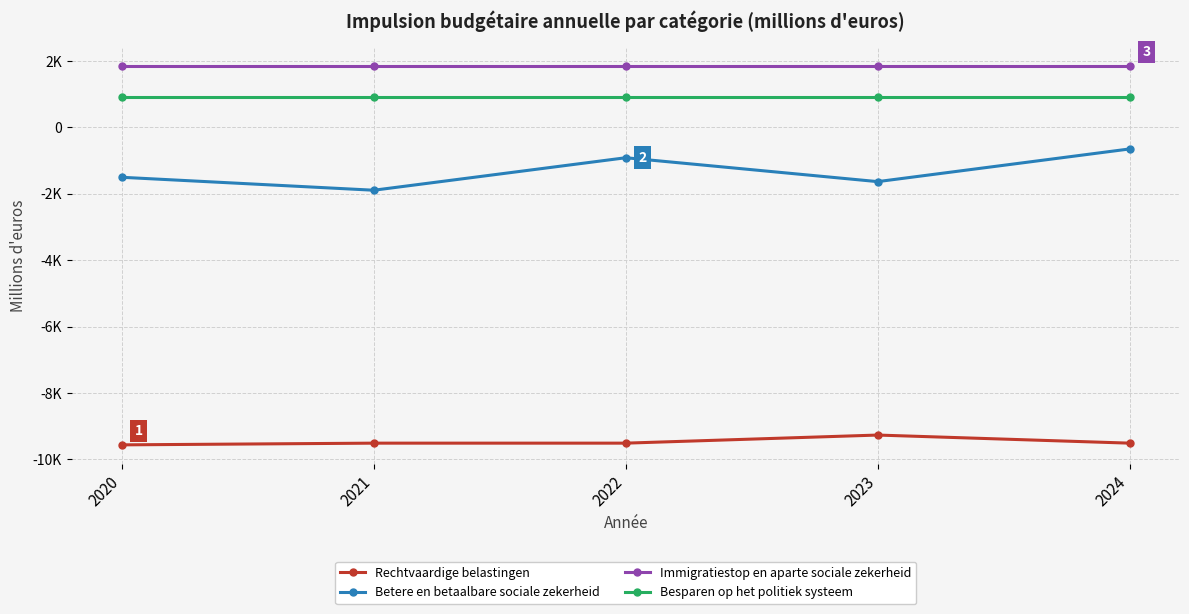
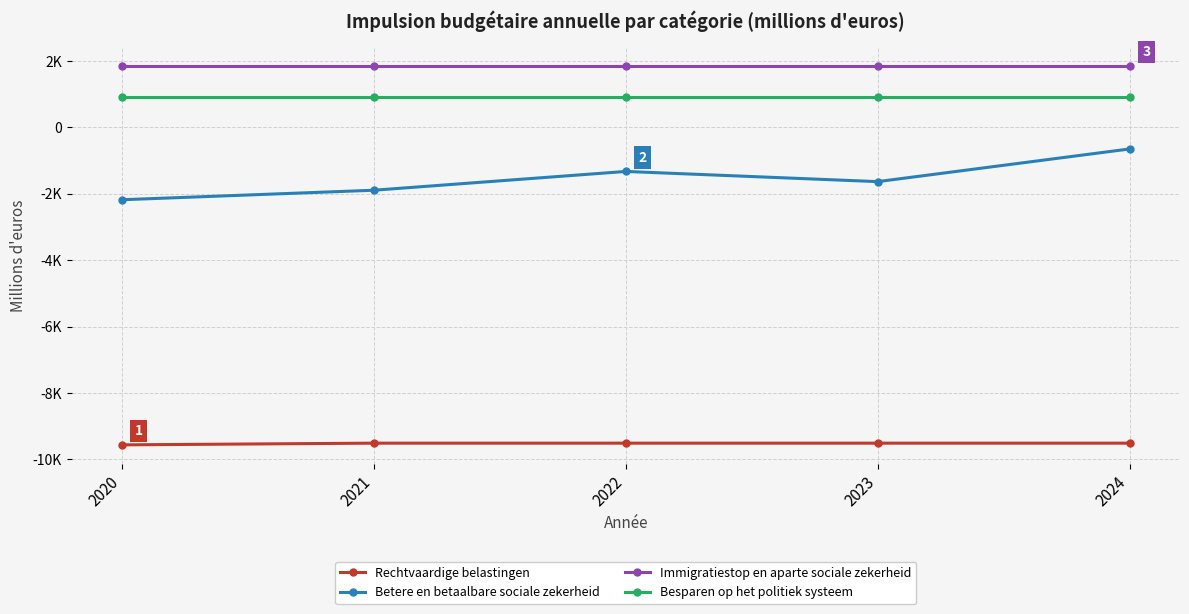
  {
    "Rechtvaardige belastingen": {
      "2021": -9500,
      "2022": -9500,
-     "2023": -9300,
+     "2023": -9500,
      "2024": -9500
    },
    "Betere en betaalbare sociale zekerheid": {
-     "2020": -1500,
+     "2020": -2200,
      "2021": -1900,
-     "2022": -900,
+     "2022": -1300,
      "2023": -1600,
      "2024": -700
    },
    "Immigratiestop en aparte sociale zekerheid": {
      "2020": 1800,
      "2021": 1800,
      "2022": 1800,
      "2023": 1800
    },
    "Besparen op het politiek systeem": {
      "2020": 900,
      "2021": 900,
      "2022": 900,
      "2023": 900,
      "2024": 900
    }
  }
